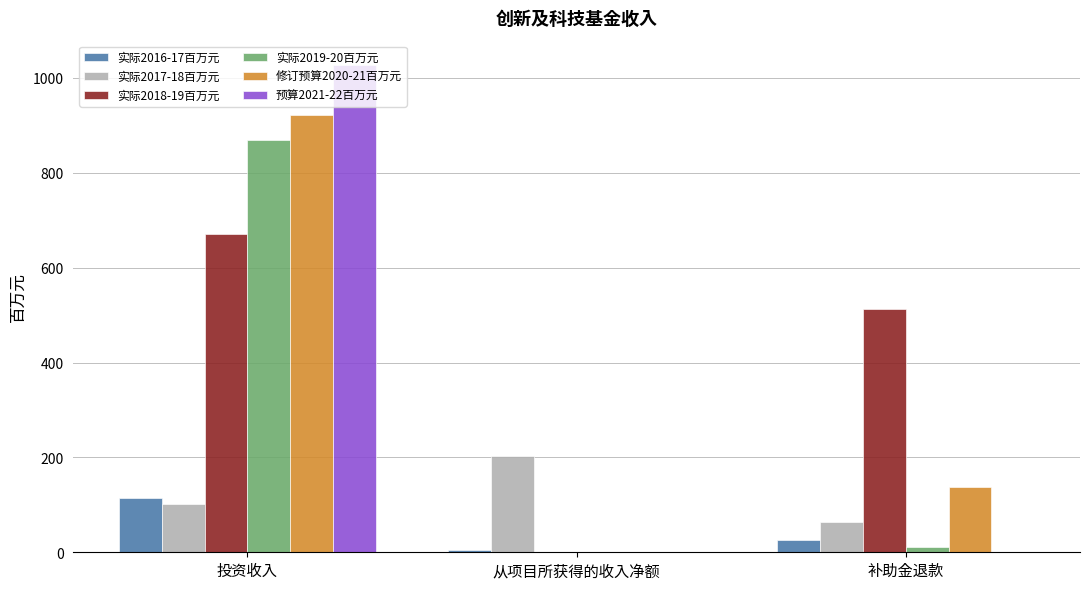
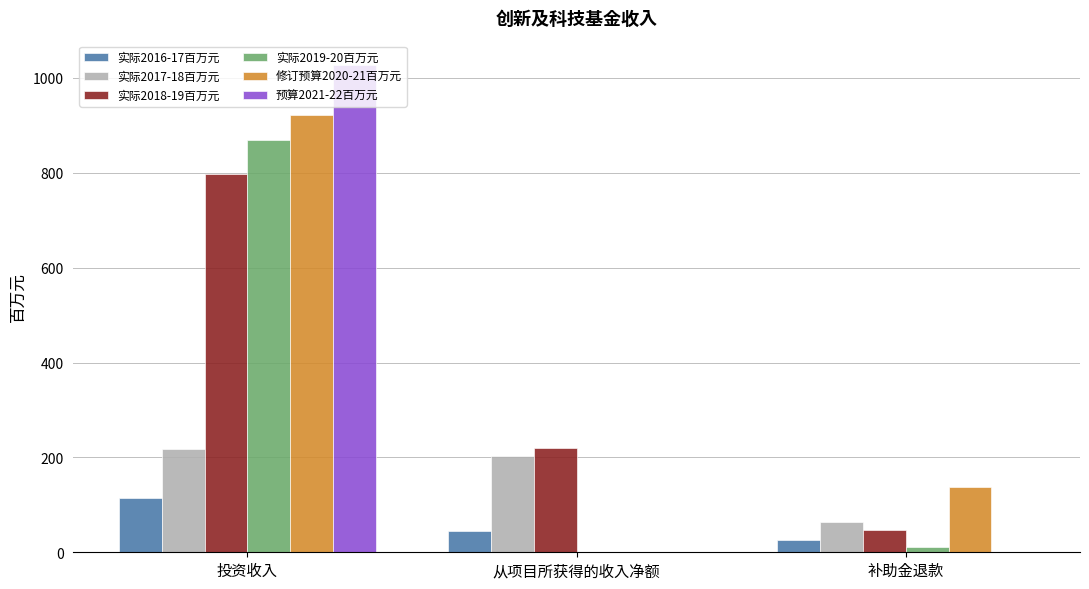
  {
    "实际2016-17百万元": {
      "投资收入": 110,
-     "从项目所获得的收入净额": 10,
+     "从项目所获得的收入净额": 40,
      "补助金退款": 30
    },
    "实际2017-18百万元": {
-     "投资收入": 100,
+     "投资收入": 220,
      "从项目所获得的收入净额": 200,
      "补助金退款": 60
    },
    "实际2018-19百万元": {
-     "投资收入": 670,
-     "从项目所获得的收入净额": 0,
-     "补助金退款": 510
+     "投资收入": 800,
+     "从项目所获得的收入净额": 220,
+     "补助金退款": 50
    },
    "实际2019-20百万元": {
      "投资收入": 870,
      "从项目所获得的收入净额": 0,
      "补助金退款": 10
    },
    "修订预算2020-21百万元": {
      "投资收入": 920,
      "从项目所获得的收入净额": 0,
      "补助金退款": 140
    },
    "预算2021-22百万元": {
      "从项目所获得的收入净额": 0,
      "补助金退款": 0
    }
  }
